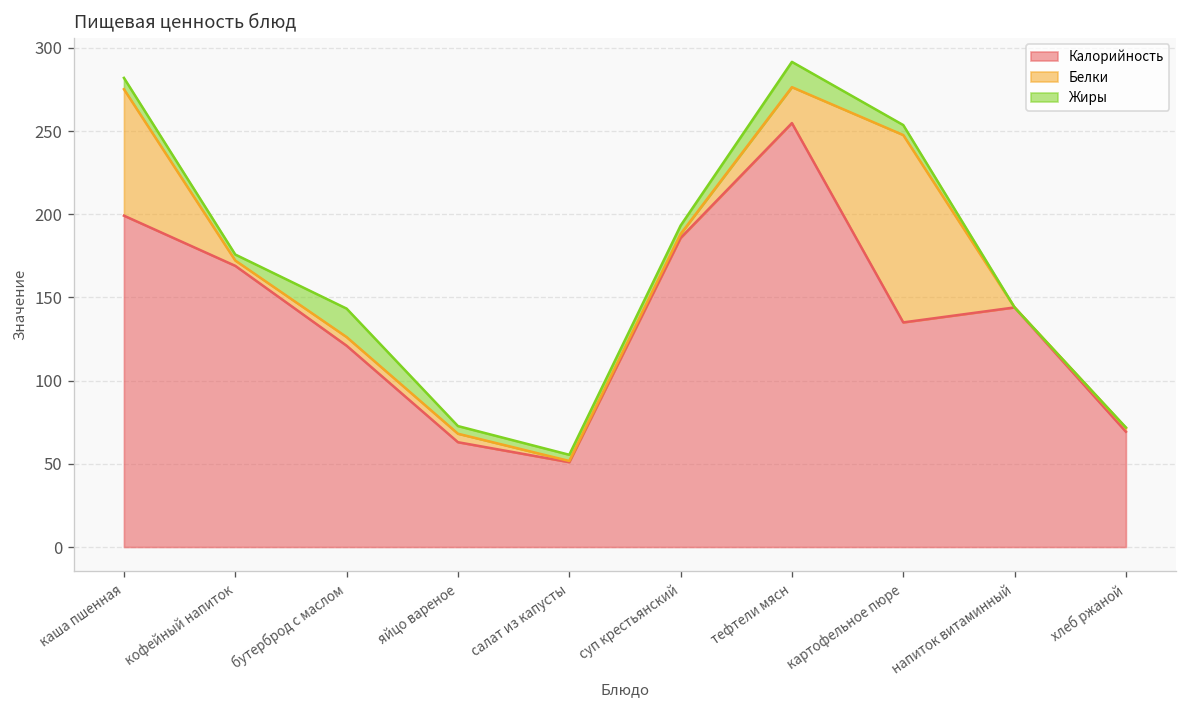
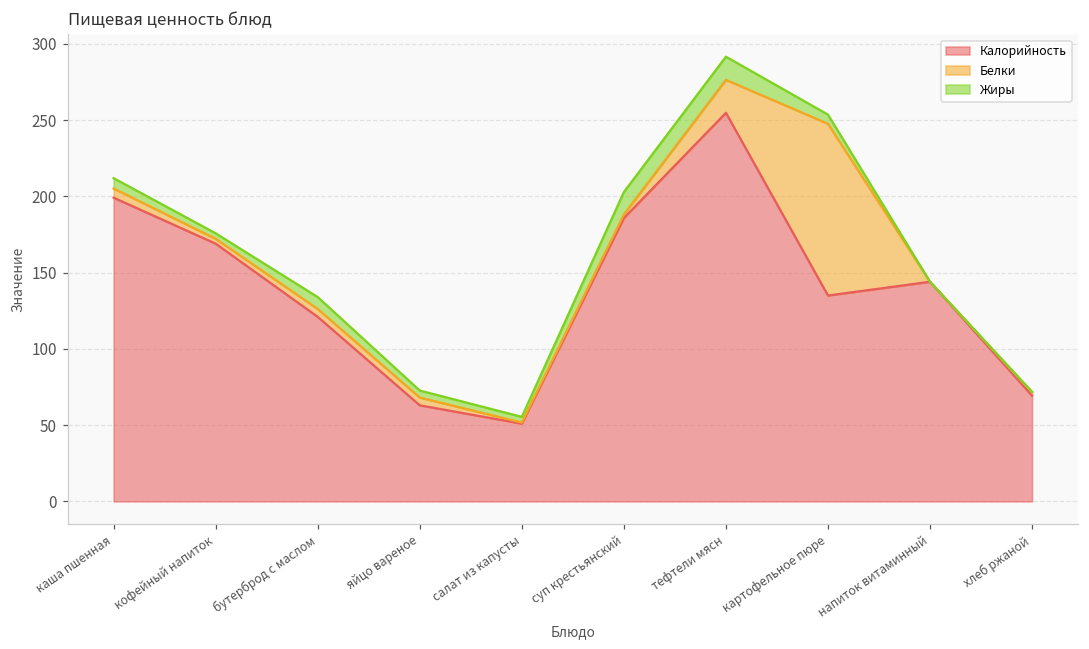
  {
    "Калорийность": {
      "каша пшенная": 199,
      "кофейный напиток": 169,
      "бутерброд с маслом": 121,
      "яйцо вареное": 63,
      "суп крестьянский": 186,
      "тефтели мясн": 255,
      "картофельное пюре": 135,
      "хлеб ржаной": 69
    },
    "Белки": {
-     "каша пшенная": 76,
+     "каша пшенная": 6,
      "кофейный напиток": 3,
      "бутерброд с маслом": 5,
      "яйцо вареное": 5,
      "суп крестьянский": 2,
      "тефтели мясн": 22,
      "картофельное пюре": 113
    },
    "Жиры": {
      "каша пшенная": 7,
      "кофейный напиток": 4,
-     "бутерброд с маслом": 17,
+     "бутерброд с маслом": 8,
      "яйцо вареное": 5,
      "салат из капусты": 4,
-     "суп крестьянский": 5,
+     "суп крестьянский": 15,
      "тефтели мясн": 15,
      "картофельное пюре": 6
    }
  }
